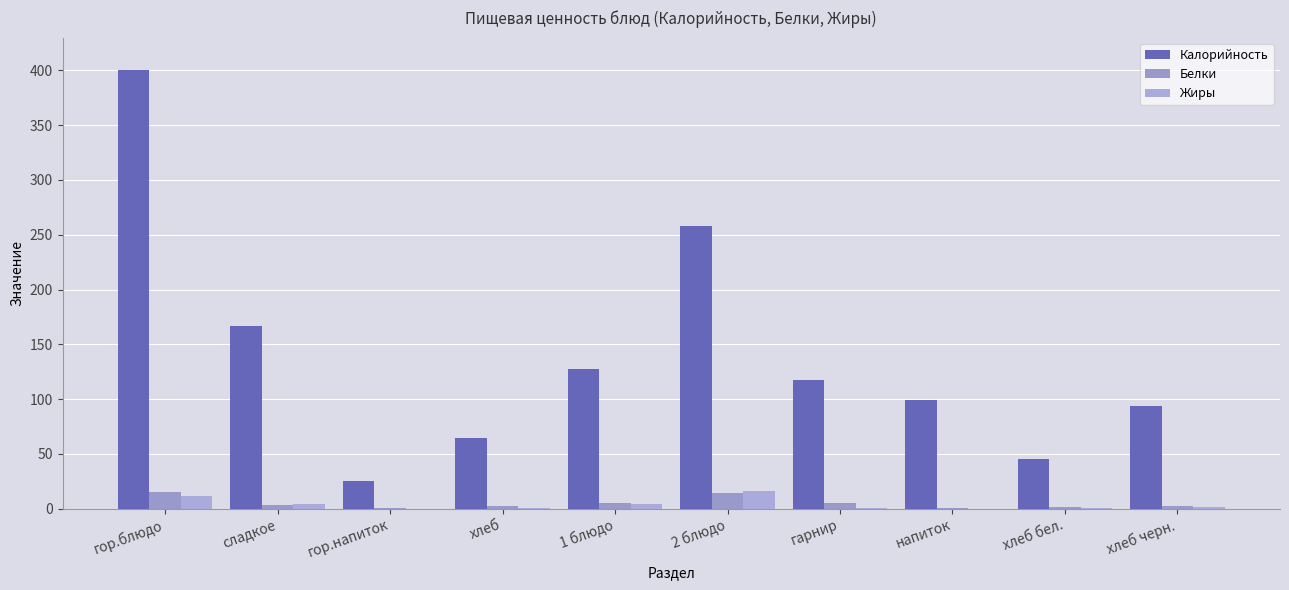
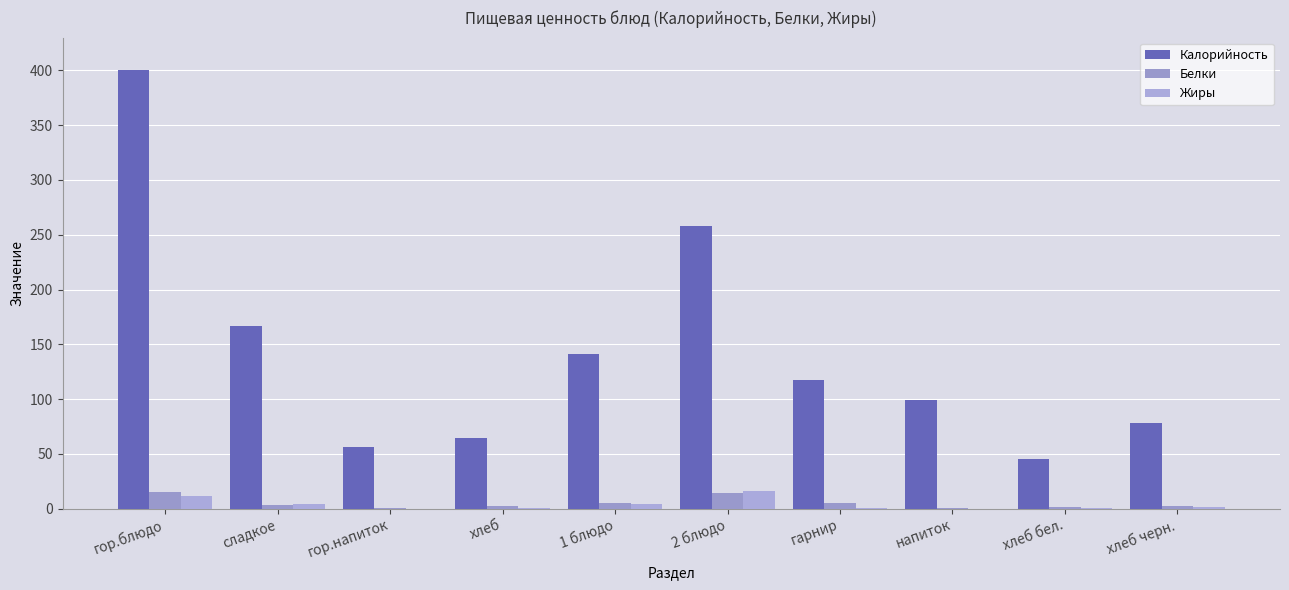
  {
    "Калорийность": {
      "гор.блюдо": 400,
      "сладкое": 167,
-     "гор.напиток": 25,
+     "гор.напиток": 56,
      "хлеб": 64,
-     "1 блюдо": 127,
+     "1 блюдо": 141,
      "2 блюдо": 258,
      "гарнир": 117,
      "напиток": 99,
      "хлеб бел.": 45,
-     "хлеб черн.": 94
+     "хлеб черн.": 78
    }
  }
